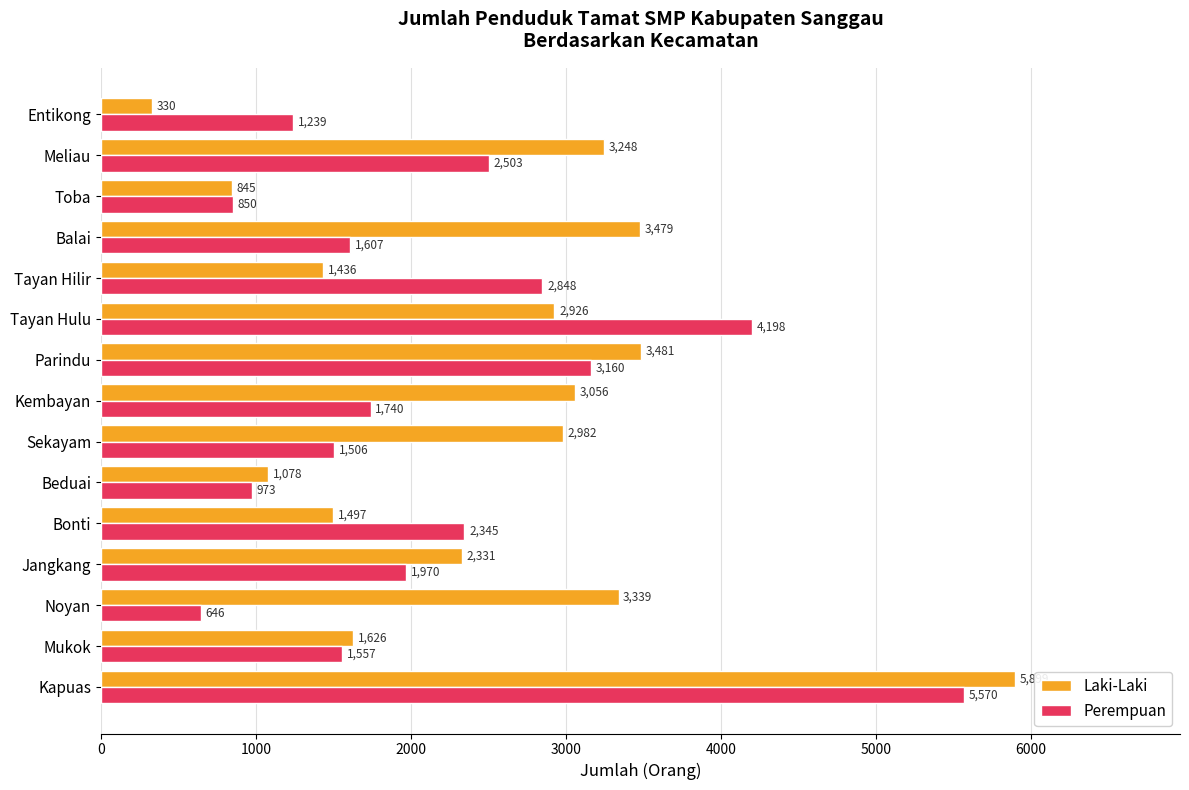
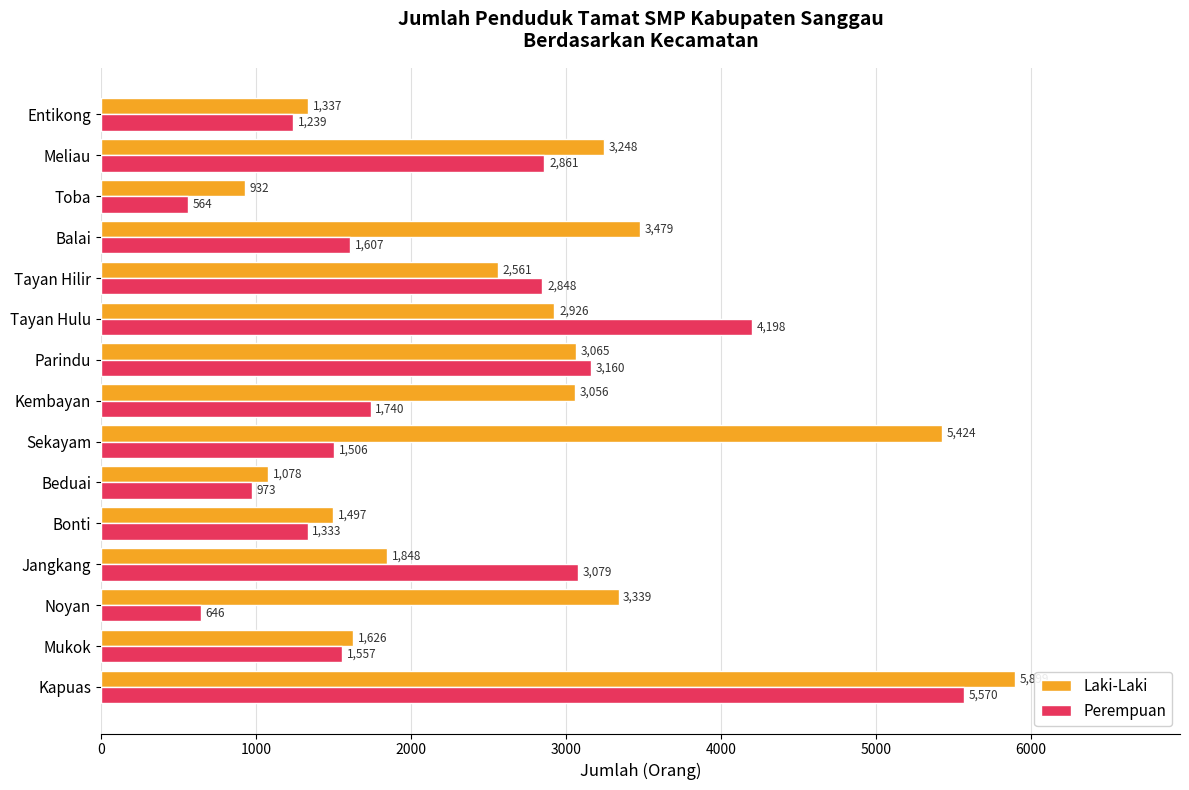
  {
    "Laki-Laki": {
-     "Entikong": "330",
+     "Entikong": "1,337",
      "Meliau": "3,248",
-     "Toba": "845",
+     "Toba": "932",
      "Balai": "3,479",
-     "Tayan Hilir": "1,436",
+     "Tayan Hilir": "2,561",
      "Tayan Hulu": "2,926",
-     "Parindu": "3,481",
+     "Parindu": "3,065",
      "Kembayan": "3,056",
-     "Sekayam": "2,982",
+     "Sekayam": "5,424",
      "Beduai": "1,078",
      "Bonti": "1,497",
-     "Jangkang": "2,331",
+     "Jangkang": "1,848",
      "Noyan": "3,339",
      "Mukok": "1,626"
    },
    "Perempuan": {
      "Entikong": "1,239",
-     "Meliau": "2,503",
-     "Toba": "850",
+     "Meliau": "2,861",
+     "Toba": "564",
      "Balai": "1,607",
      "Tayan Hilir": "2,848",
      "Tayan Hulu": "4,198",
      "Parindu": "3,160",
      "Kembayan": "1,740",
      "Sekayam": "1,506",
      "Beduai": "973",
-     "Bonti": "2,345",
-     "Jangkang": "1,970",
+     "Bonti": "1,333",
+     "Jangkang": "3,079",
      "Noyan": "646",
      "Mukok": "1,557",
      "Kapuas": "5,570"
    }
  }
